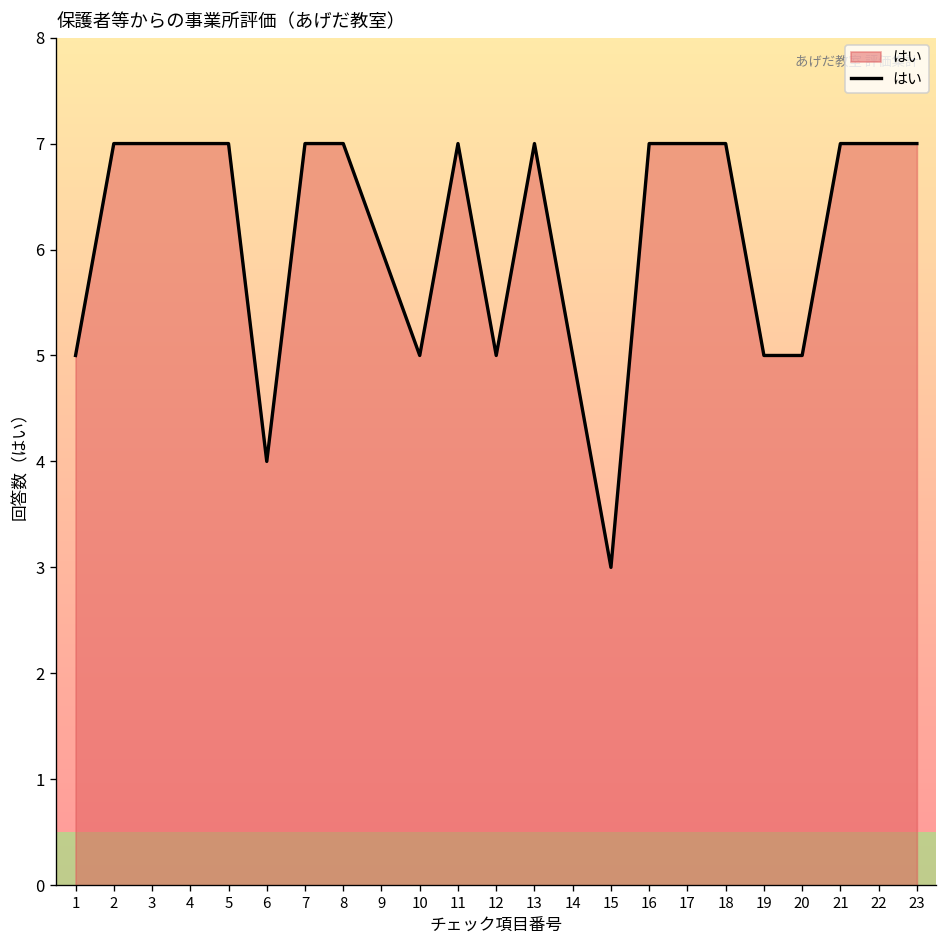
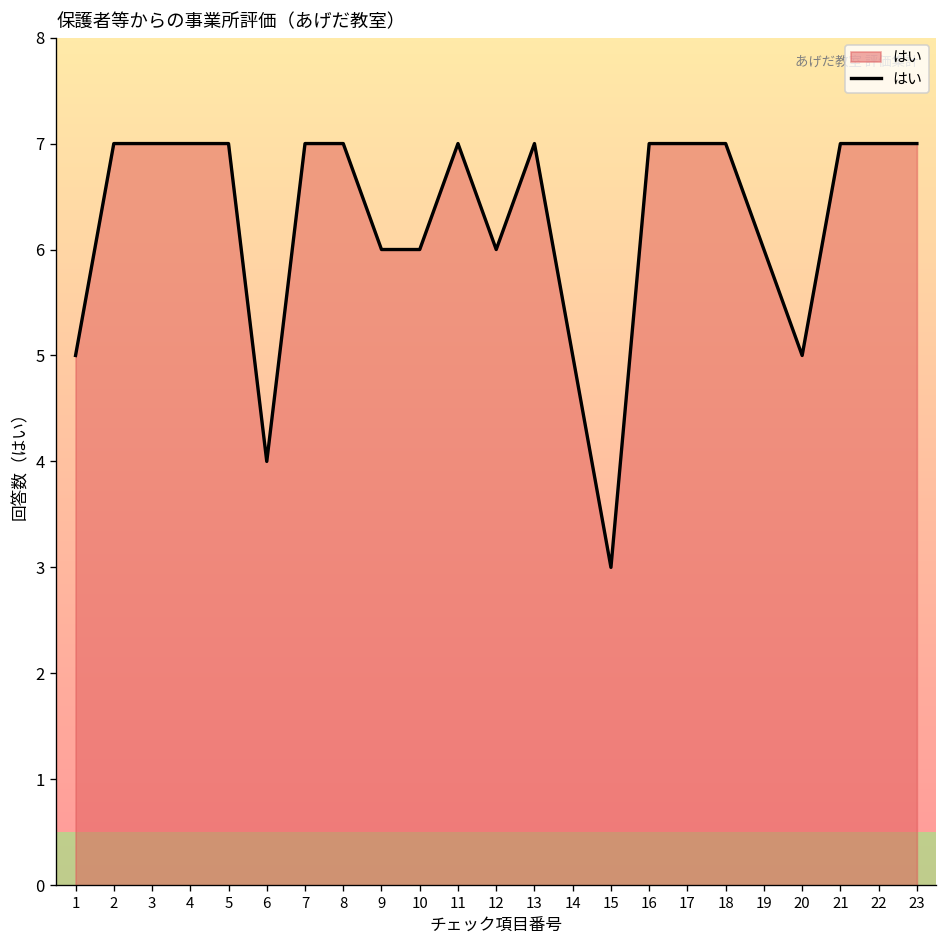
  {
    "1": 5,
    "2": 7,
    "3": 7,
    "4": 7,
    "5": 7,
    "6": 4,
    "7": 7,
    "8": 7,
    "9": 6,
-   "10": 5,
+   "10": 6,
    "11": 7,
-   "12": 5,
+   "12": 6,
    "13": 7,
    "14": 5,
    "15": 3,
    "16": 7,
    "17": 7,
    "18": 7,
-   "19": 5,
+   "19": 6,
    "20": 5,
    "21": 7,
    "22": 7,
    "23": 7
  }
